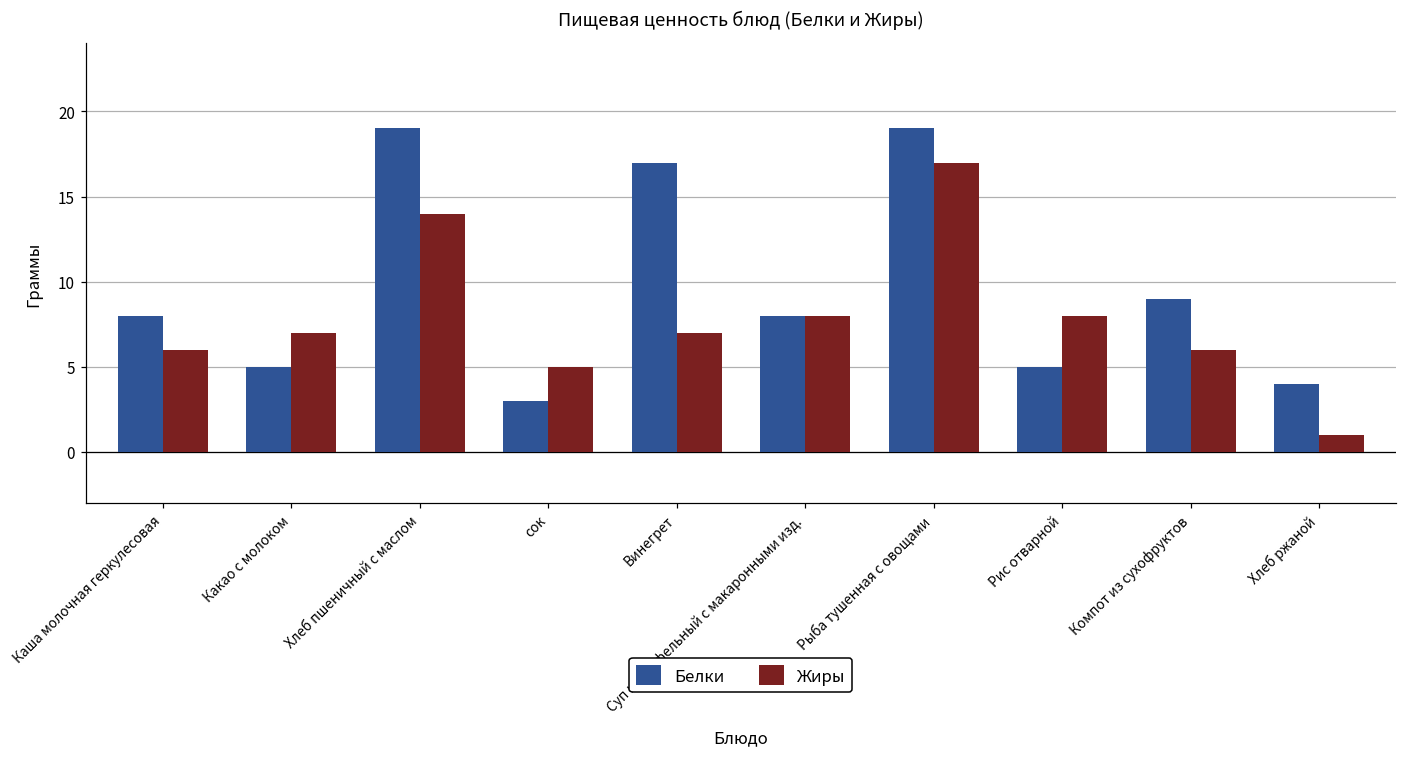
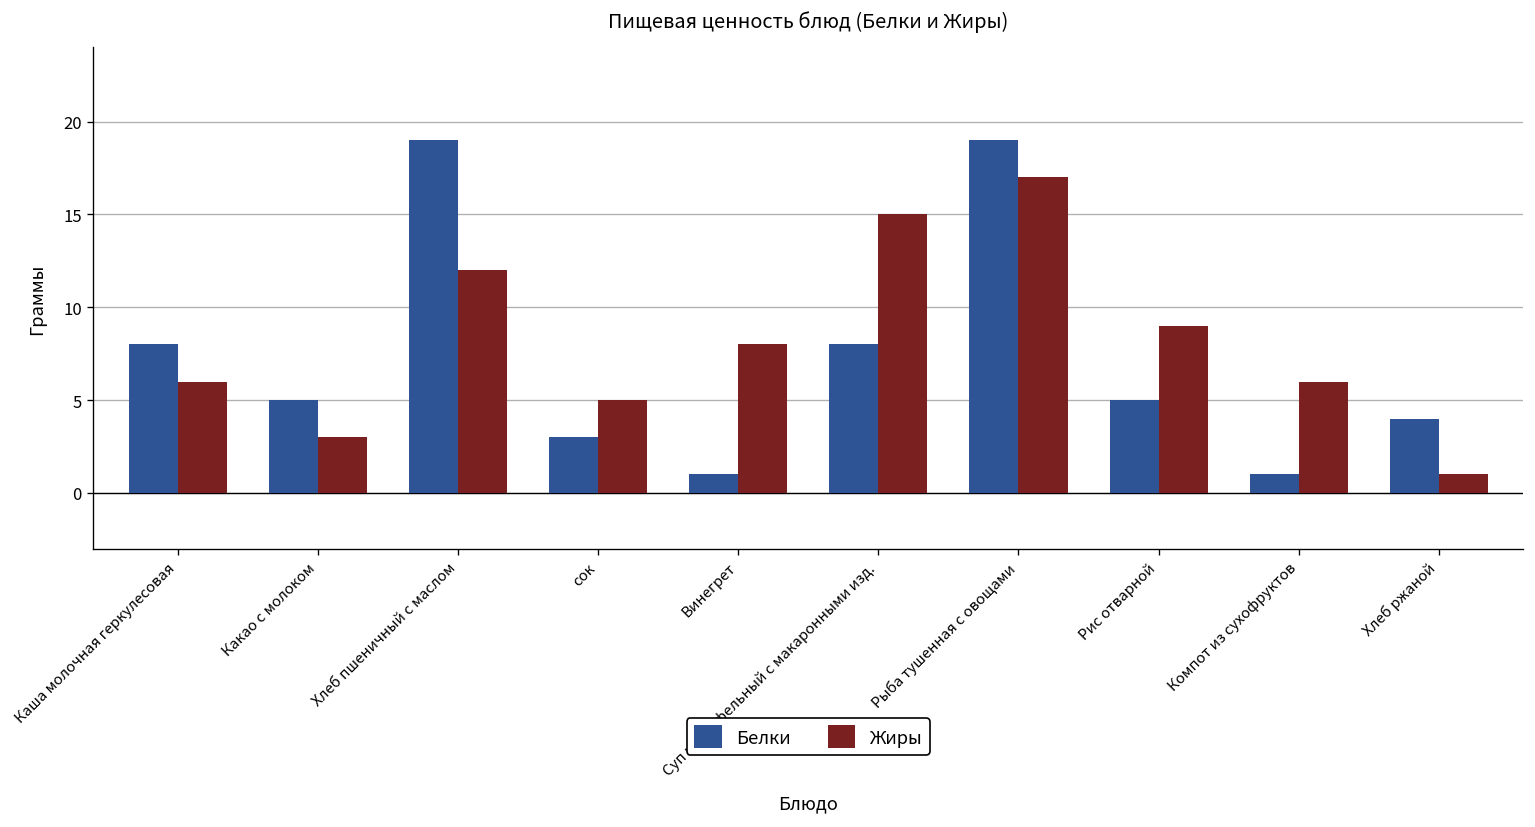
  {
    "Белки": {
      "Каша молочная геркулесовая": 8,
      "Какао с молоком": 5,
      "Хлеб пшеничный с маслом": 19,
      "сок": 3,
-     "Винегрет": 17,
+     "Винегрет": 1,
      "Суп картофельный с макаронными изд.": 8,
      "Рыба тушенная с овощами": 19,
      "Рис отварной": 5,
-     "Компот из сухофруктов": 9,
+     "Компот из сухофруктов": 1,
      "Хлеб ржаной": 4
    },
    "Жиры": {
      "Каша молочная геркулесовая": 6,
-     "Какао с молоком": 7,
-     "Хлеб пшеничный с маслом": 14,
+     "Какао с молоком": 3,
+     "Хлеб пшеничный с маслом": 12,
      "сок": 5,
-     "Винегрет": 7,
-     "Суп картофельный с макаронными изд.": 8,
+     "Винегрет": 8,
+     "Суп картофельный с макаронными изд.": 15,
      "Рыба тушенная с овощами": 17,
-     "Рис отварной": 8,
+     "Рис отварной": 9,
      "Компот из сухофруктов": 6,
      "Хлеб ржаной": 1
    }
  }
